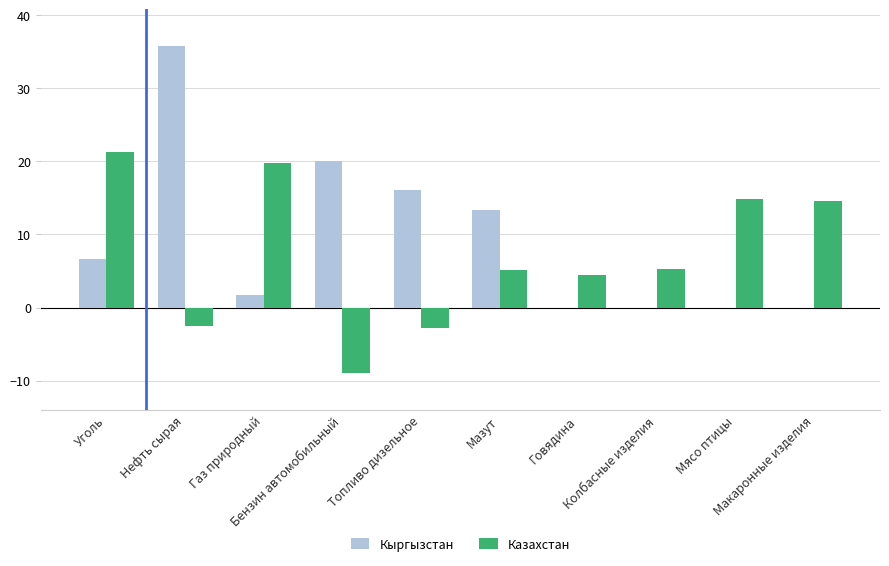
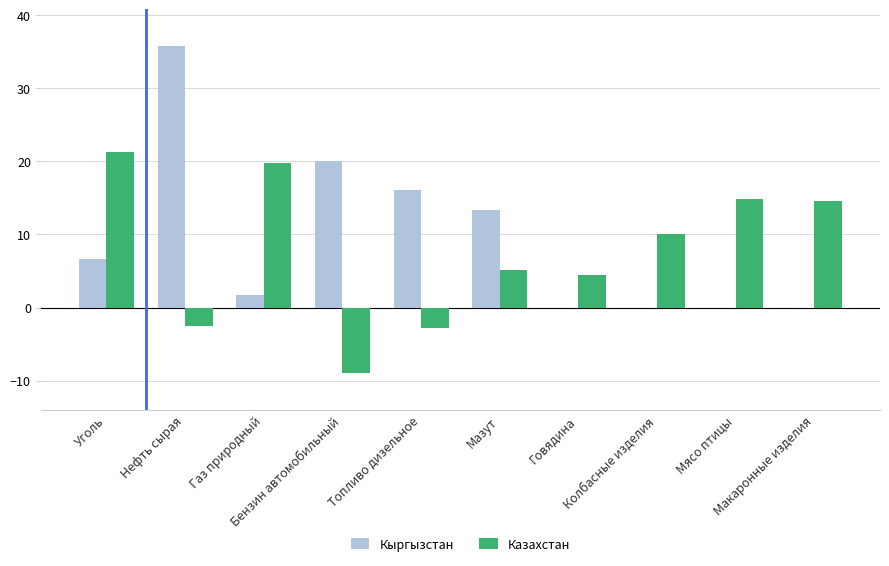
  {
    "Кыргызстан": {
      "Уголь": 7,
      "Нефть сырая": 36,
      "Газ природный": 2,
      "Бензин автомобильный": 20,
      "Топливо дизельное": 16,
      "Мазут": 13,
      "Говядина": 0,
      "Колбасные изделия": 0,
      "Мясо птицы": 0,
      "Макаронные изделия": 0
    },
    "Казахстан": {
      "Уголь": 21,
      "Нефть сырая": -3,
      "Газ природный": 20,
      "Бензин автомобильный": -9,
      "Топливо дизельное": -3,
      "Мазут": 5,
      "Говядина": 4,
-     "Колбасные изделия": 5,
+     "Колбасные изделия": 10,
      "Мясо птицы": 15,
      "Макаронные изделия": 15
    }
  }
